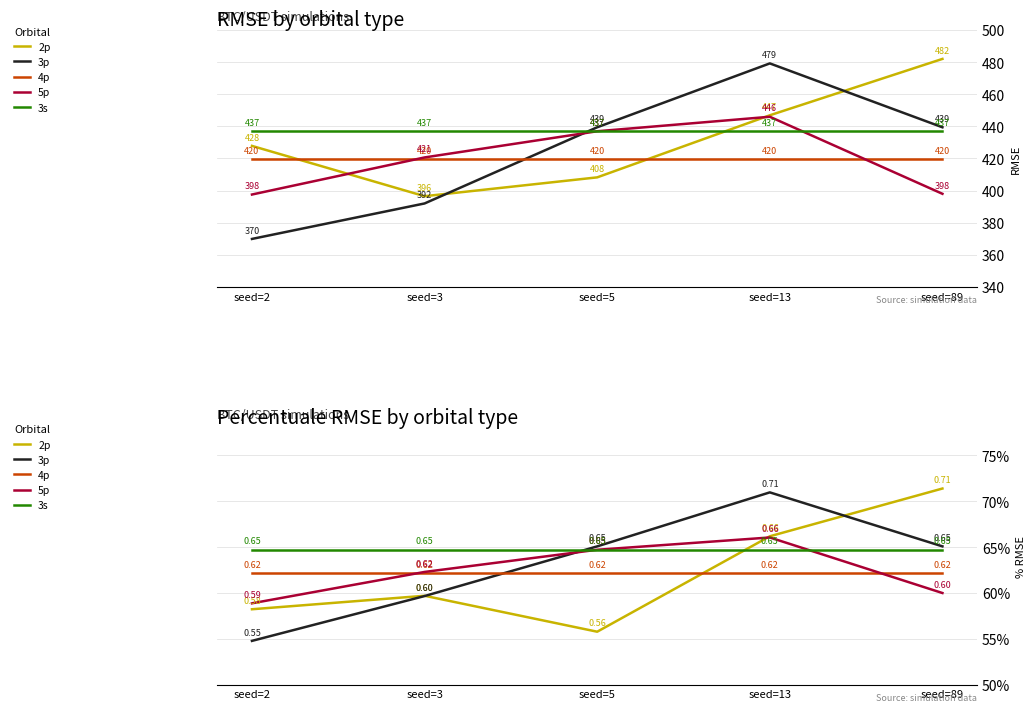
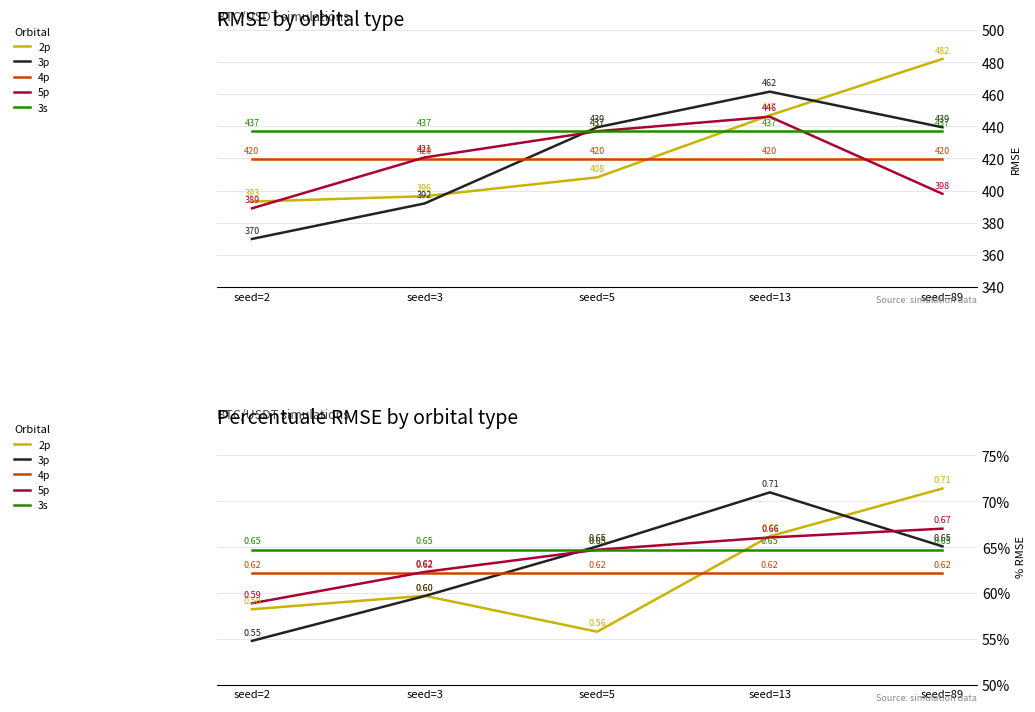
  {
    "RMSE by orbital type": {
      "2p": {
-       "seed=2": 428,
+       "seed=2": 393,
        "seed=5": 408,
        "seed=89": 482
      },
      "3p": {
        "seed=2": 370,
-       "seed=13": 479
+       "seed=13": 462
      },
      "4p": {
        "seed=2": 420,
        "seed=5": 420,
        "seed=13": 420,
        "seed=89": 420
      },
      "5p": {
-       "seed=2": 398,
+       "seed=2": 389,
        "seed=89": 398
      },
      "3s": {
        "seed=2": 437,
        "seed=3": 437
      }
    },
    "Percentuale RMSE by orbital type": {
      "2p": {
        "seed=5": 0.56,
        "seed=89": 0.71
      },
      "3p": {
        "seed=2": 0.55,
        "seed=13": 0.71
      },
      "4p": {
        "seed=2": 0.62,
        "seed=5": 0.62,
        "seed=13": 0.62,
        "seed=89": 0.62
      },
      "5p": {
-       "seed=89": 0.60
+       "seed=89": 0.67
      },
      "3s": {
        "seed=2": 0.65,
        "seed=3": 0.65
      }
    }
  }
